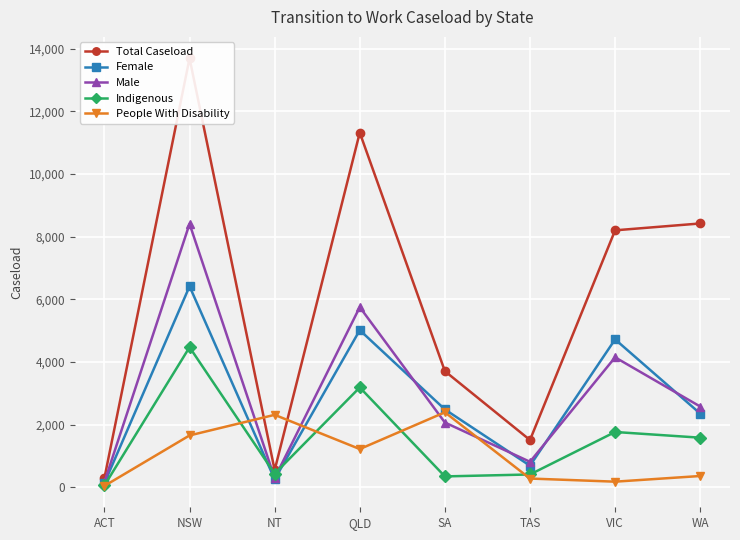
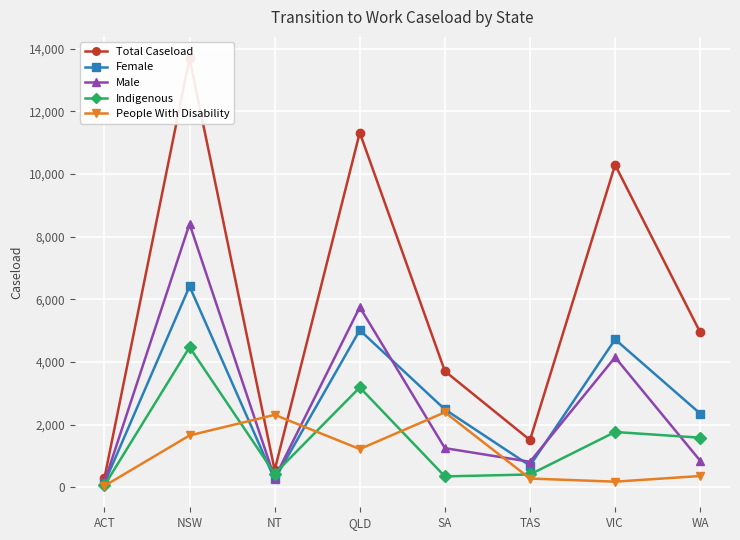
  {
    "Total Caseload": {
      "ACT": "300",
      "NT": "500",
      "QLD": "11,300",
      "SA": "3,700",
      "TAS": "1,500",
-     "VIC": "8,200",
-     "WA": "8,400"
+     "VIC": "10,300",
+     "WA": "4,900"
    },
    "Female": {
      "NSW": "6,400",
      "QLD": "5,000",
      "SA": "2,500",
      "TAS": "700",
      "VIC": "4,700",
      "WA": "2,400"
    },
    "Male": {
      "NSW": "8,400",
      "QLD": "5,800",
-     "SA": "2,100",
+     "SA": "1,200",
      "TAS": "800",
      "VIC": "4,100",
-     "WA": "2,600"
+     "WA": "800"
    },
    "Indigenous": {
      "NSW": "4,500",
      "NT": "400",
      "QLD": "3,200",
      "SA": "300",
      "TAS": "400",
      "VIC": "1,800",
      "WA": "1,600"
    },
    "People With Disability": {
      "NSW": "1,700",
      "NT": "2,300",
      "QLD": "1,200",
      "SA": "2,400",
      "TAS": "300",
      "VIC": "200",
      "WA": "400"
    }
  }
